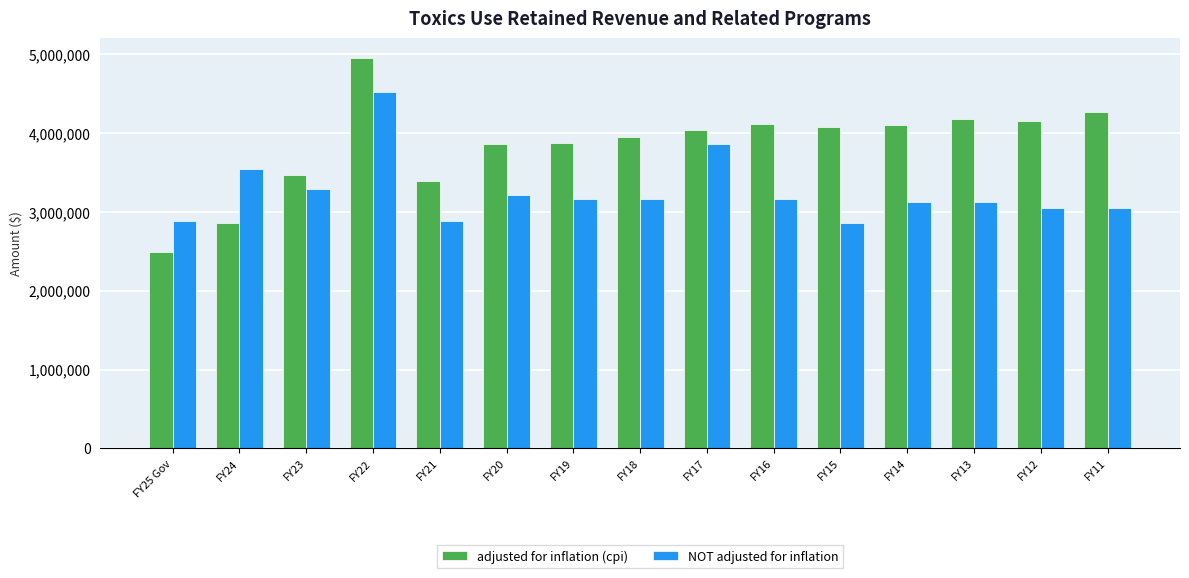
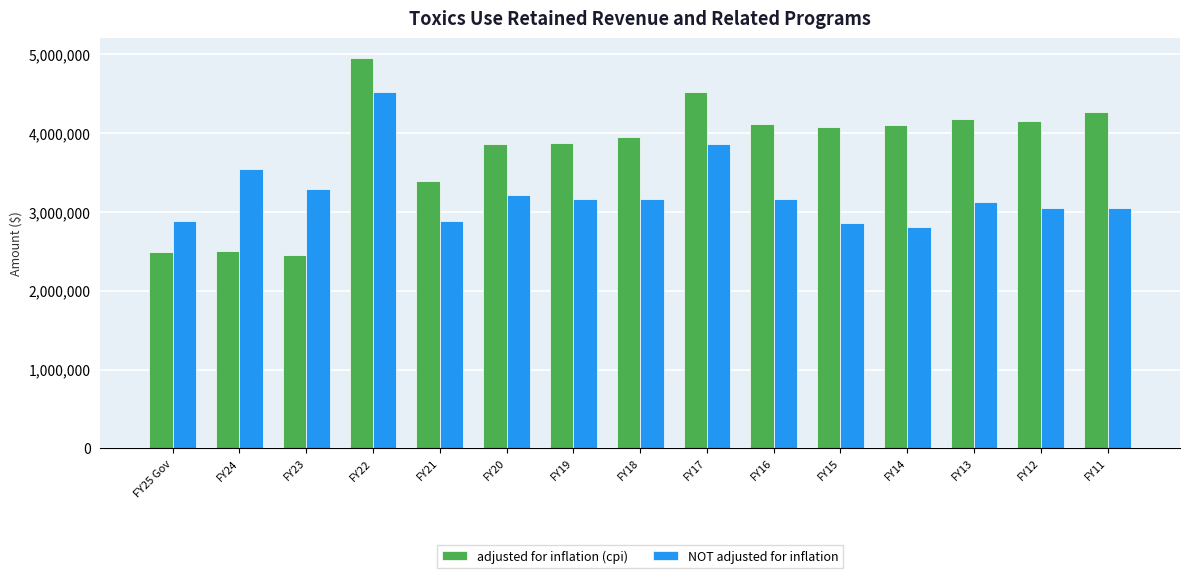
  {
    "adjusted for inflation (cpi)": {
      "FY25 Gov": "2,500,000",
-     "FY24": "2,900,000",
-     "FY23": "3,500,000",
+     "FY24": "2,500,000",
+     "FY23": "2,500,000",
      "FY22": "5,000,000",
      "FY21": "3,400,000",
      "FY20": "3,900,000",
      "FY19": "3,900,000",
      "FY18": "4,000,000",
-     "FY17": "4,000,000",
+     "FY17": "4,500,000",
      "FY16": "4,100,000",
      "FY15": "4,100,000",
      "FY14": "4,100,000",
      "FY13": "4,200,000",
      "FY12": "4,200,000",
      "FY11": "4,300,000"
    },
    "NOT adjusted for inflation": {
      "FY25 Gov": "2,900,000",
      "FY24": "3,500,000",
      "FY23": "3,300,000",
      "FY22": "4,500,000",
      "FY21": "2,900,000",
      "FY20": "3,200,000",
      "FY19": "3,200,000",
      "FY18": "3,200,000",
      "FY17": "3,900,000",
      "FY16": "3,200,000",
      "FY15": "2,900,000",
-     "FY14": "3,100,000",
+     "FY14": "2,800,000",
      "FY13": "3,100,000",
      "FY12": "3,100,000",
      "FY11": "3,100,000"
    }
  }
